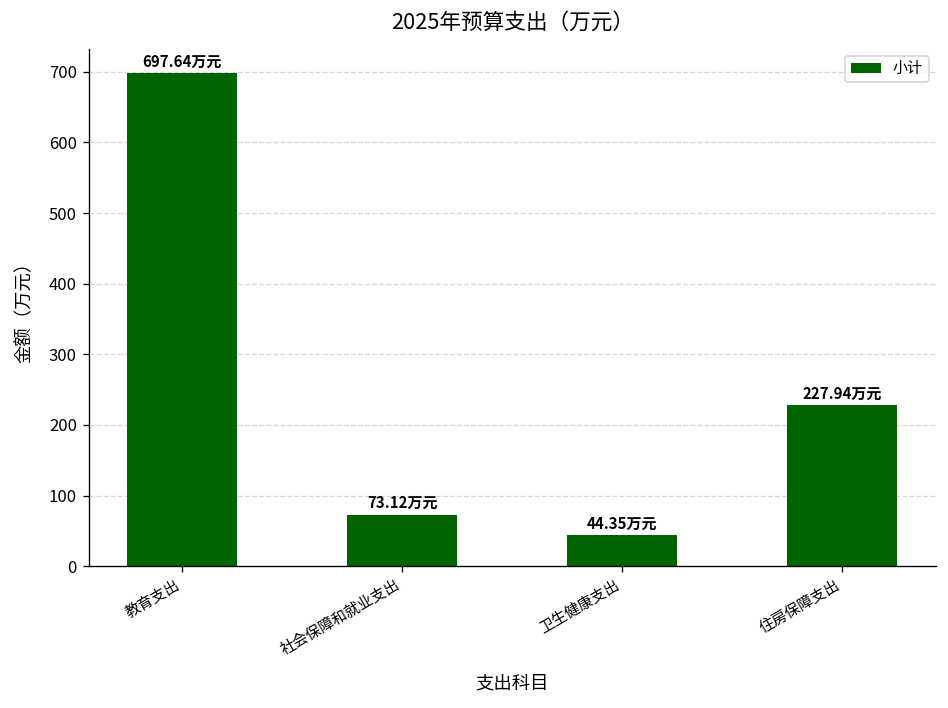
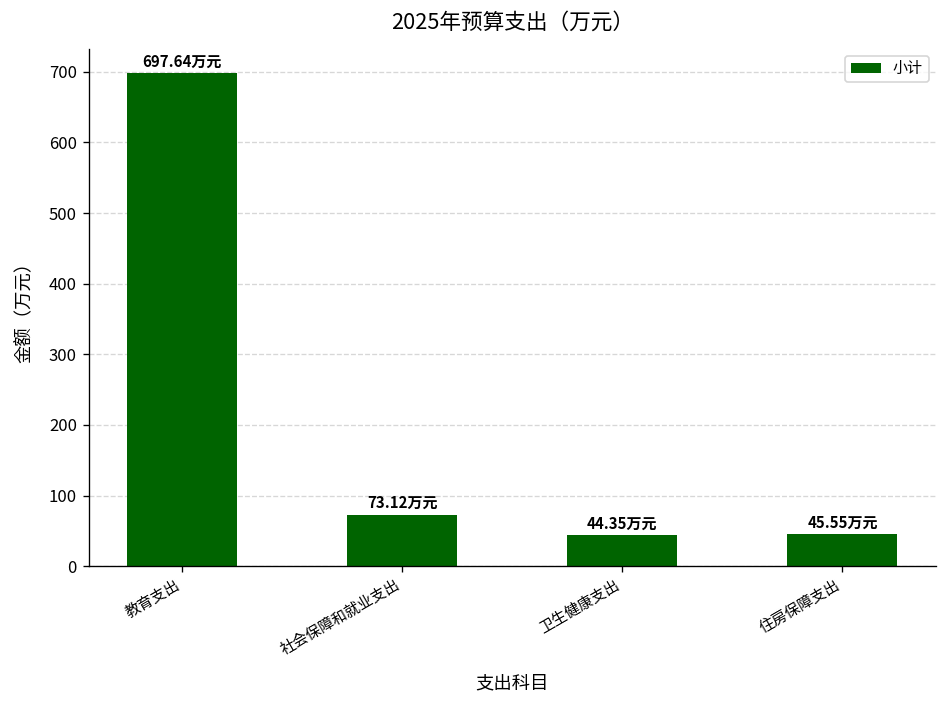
  {
    "教育支出": 697.64,
    "社会保障和就业支出": 73.12,
    "卫生健康支出": 44.35,
-   "住房保障支出": 227.94
+   "住房保障支出": 45.55
  }
